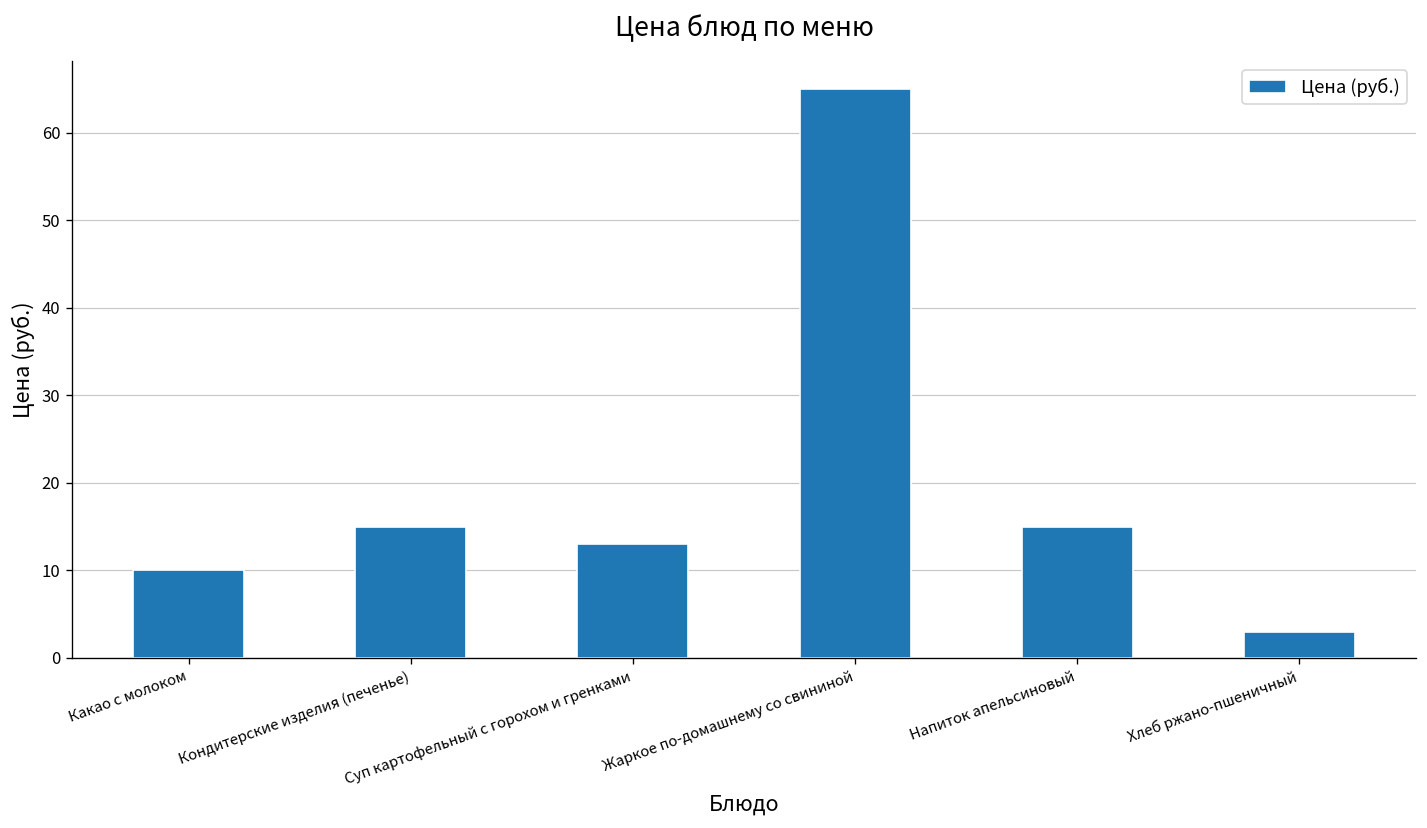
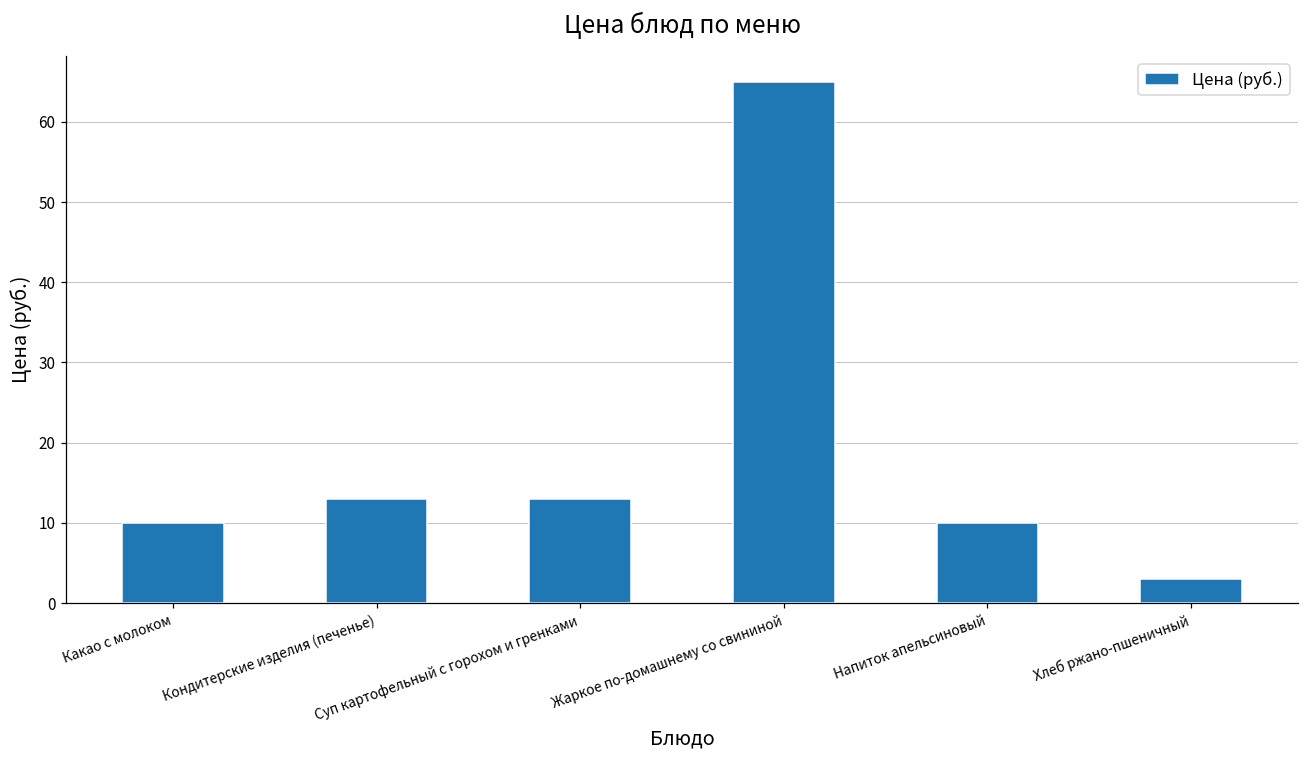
  {
    "Какао с молоком": 10,
-   "Кондитерские изделия (печенье)": 15,
+   "Кондитерские изделия (печенье)": 13,
    "Суп картофельный с горохом и гренками": 13,
    "Жаркое по-домашнему со свининой": 65,
-   "Напиток апельсиновый": 15,
+   "Напиток апельсиновый": 10,
    "Хлеб ржано-пшеничный": 3
  }
